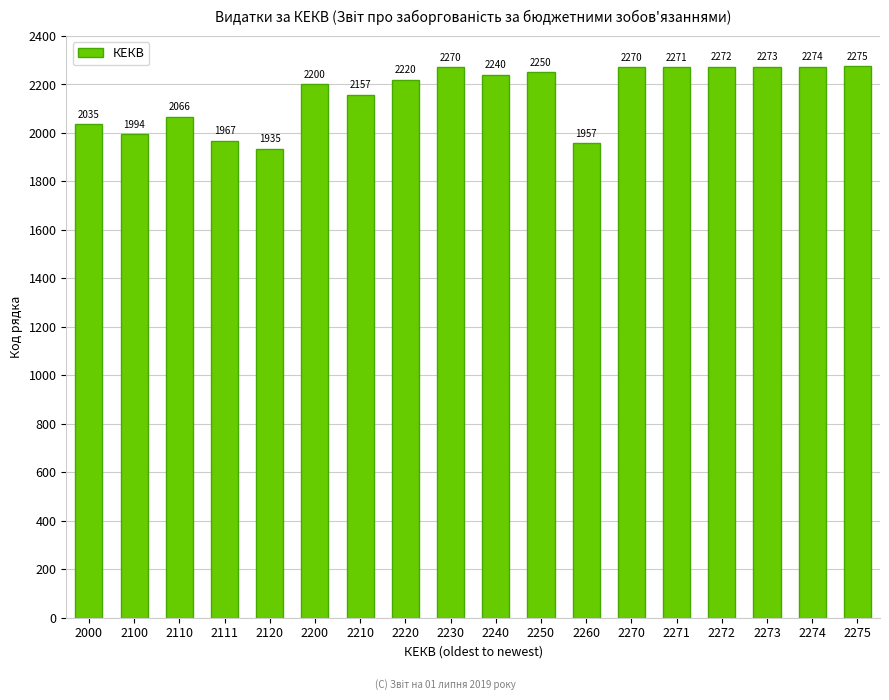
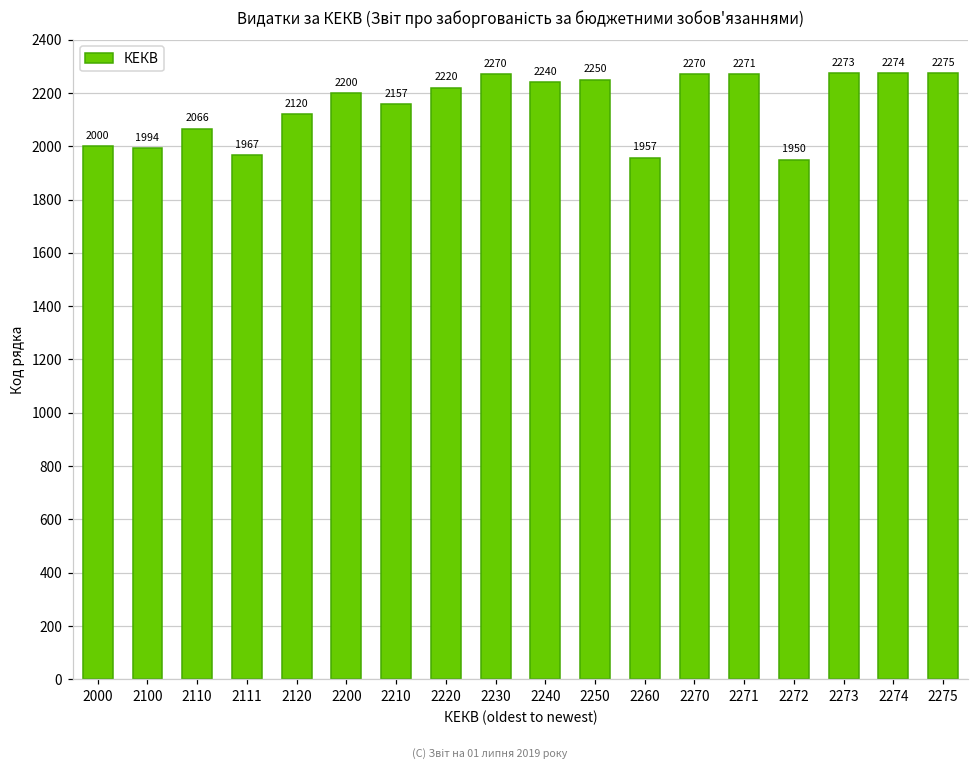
  {
-   "2000": 2035,
+   "2000": 2000,
    "2100": 1994,
    "2110": 2066,
    "2111": 1967,
-   "2120": 1935,
+   "2120": 2120,
    "2200": 2200,
    "2210": 2157,
    "2220": 2220,
    "2230": 2270,
    "2240": 2240,
    "2250": 2250,
    "2260": 1957,
    "2270": 2270,
    "2271": 2271,
-   "2272": 2272,
+   "2272": 1950,
    "2273": 2273,
    "2274": 2274,
    "2275": 2275
  }
